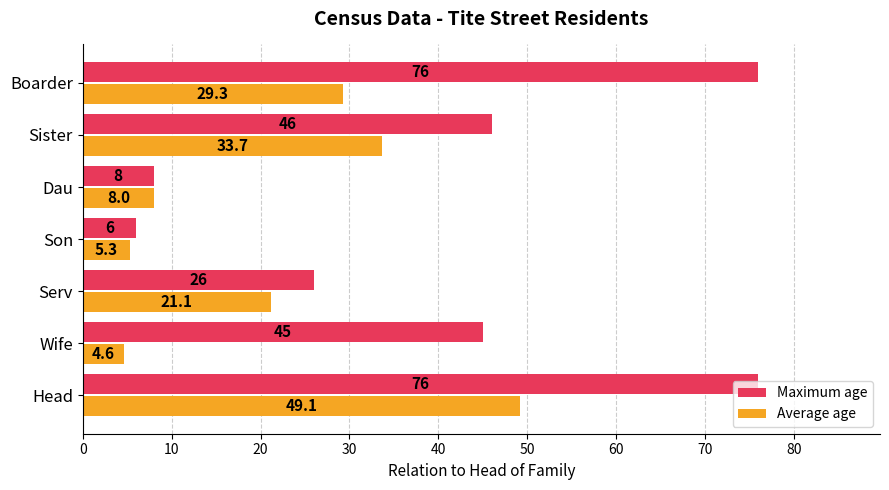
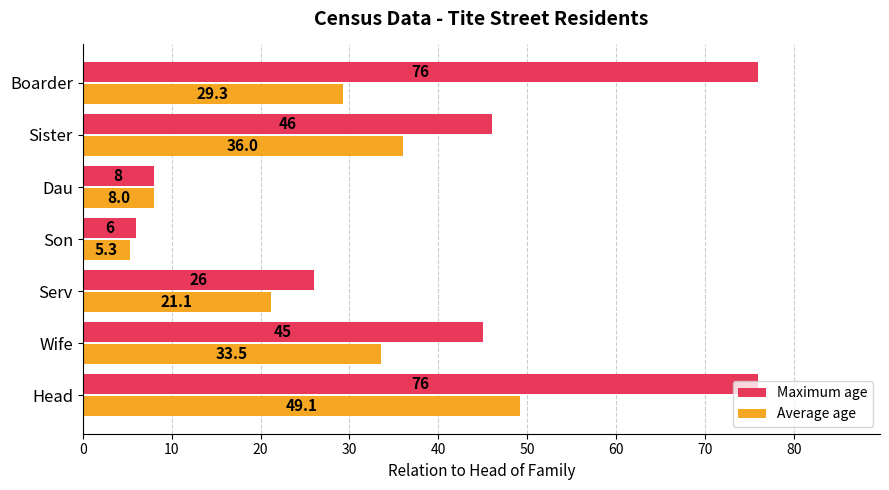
  {
    "Maximum age": {
      "Boarder": 76,
      "Sister": 46,
      "Dau": 8,
      "Son": 6,
      "Serv": 26,
      "Wife": 45
    },
    "Average age": {
      "Boarder": 29.3,
-     "Sister": 33.7,
+     "Sister": 36.0,
      "Dau": 8.0,
      "Son": 5.3,
      "Serv": 21.1,
-     "Wife": 4.6,
+     "Wife": 33.5,
      "Head": 49.1
    }
  }
